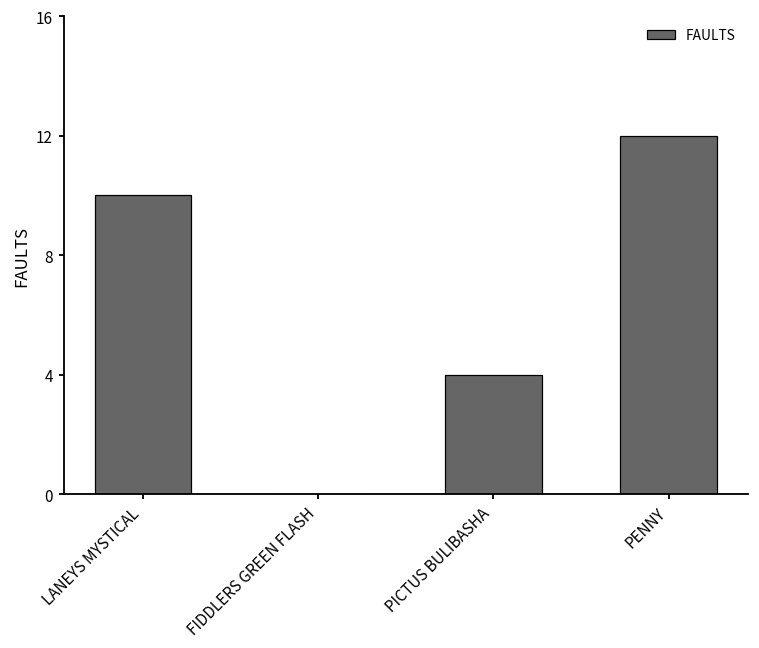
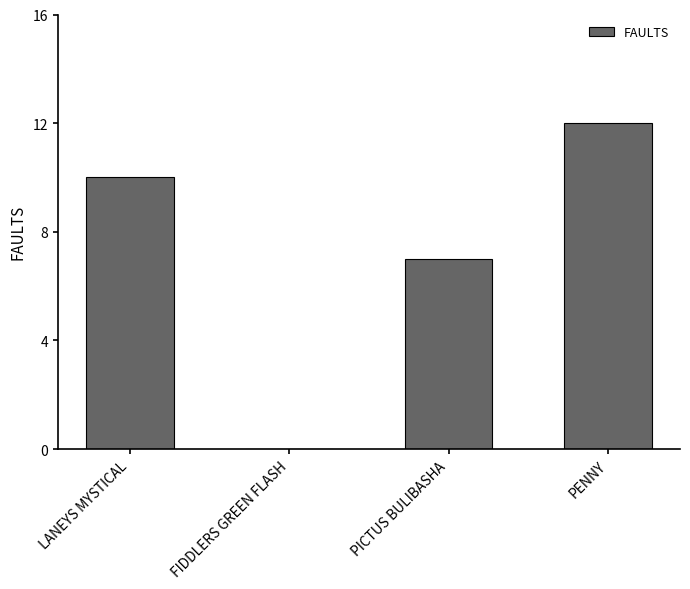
  {
    "LANEYS MYSTICAL": 10,
    "FIDDLERS GREEN FLASH": 0,
-   "PICTUS BULIBASHA": 4,
+   "PICTUS BULIBASHA": 7,
    "PENNY": 12
  }
